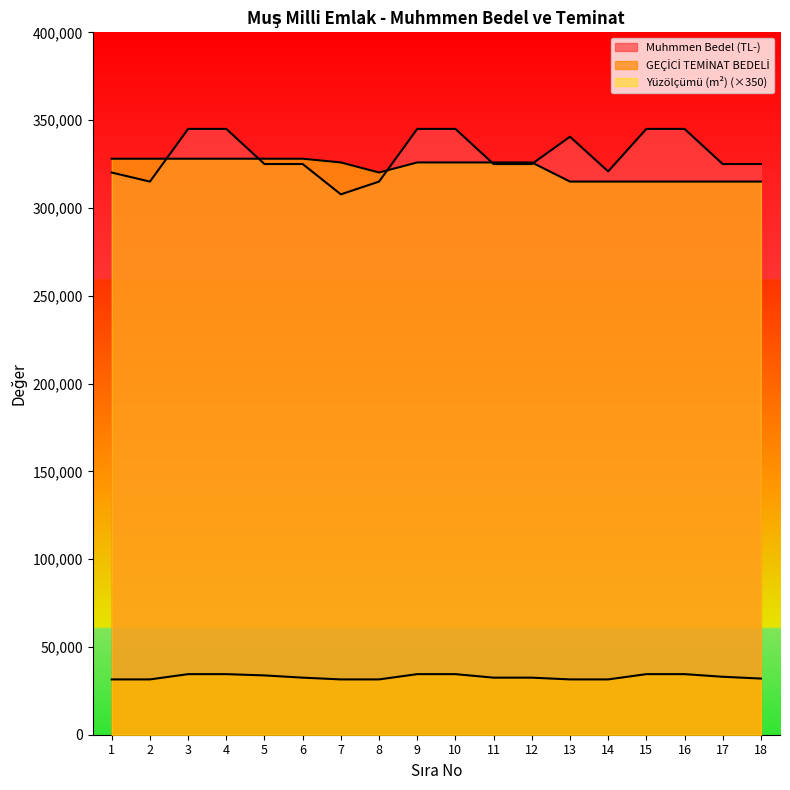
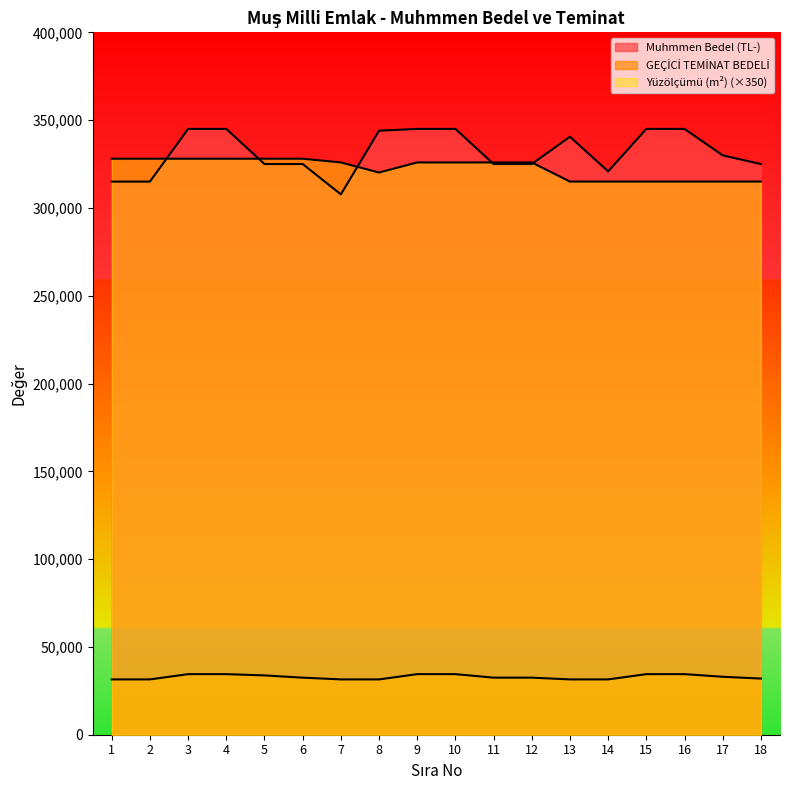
  {
    "Muhmmen Bedel (TL-)": {
-     "1": "320,000",
+     "1": "315,000",
      "2": "315,000",
      "3": "345,000",
      "4": "345,000",
      "5": "325,000",
      "6": "325,000",
      "7": "308,000",
-     "8": "315,000",
+     "8": "344,000",
      "9": "345,000",
      "10": "345,000",
      "13": "341,000",
      "14": "321,000",
      "15": "345,000",
      "16": "345,000",
-     "17": "325,000",
+     "17": "330,000",
      "18": "325,000"
    },
    "GEÇİCİ TEMİNAT BEDELİ": {
      "1": "32,000",
      "2": "32,000",
      "3": "35,000",
      "4": "35,000",
      "5": "34,000",
      "6": "33,000",
      "7": "32,000",
      "8": "32,000",
      "9": "35,000",
      "10": "35,000",
      "11": "33,000",
      "12": "33,000",
      "13": "32,000",
      "14": "32,000",
      "15": "35,000",
      "16": "35,000",
      "17": "33,000",
      "18": "32,000"
    },
    "Yüzölçümü (m²) (×350)": {
      "1": "328,000",
      "2": "328,000",
      "3": "328,000",
      "4": "328,000",
      "5": "328,000",
      "6": "328,000",
      "7": "326,000",
      "8": "320,000",
      "9": "326,000",
      "10": "326,000",
      "13": "315,000",
      "14": "315,000",
      "15": "315,000",
      "16": "315,000",
      "17": "315,000",
      "18": "315,000"
    }
  }
